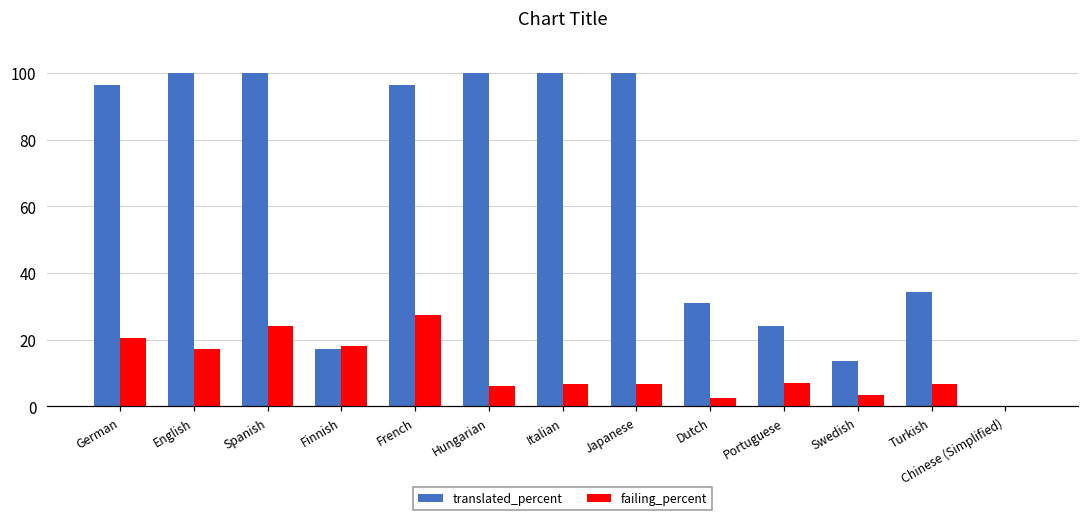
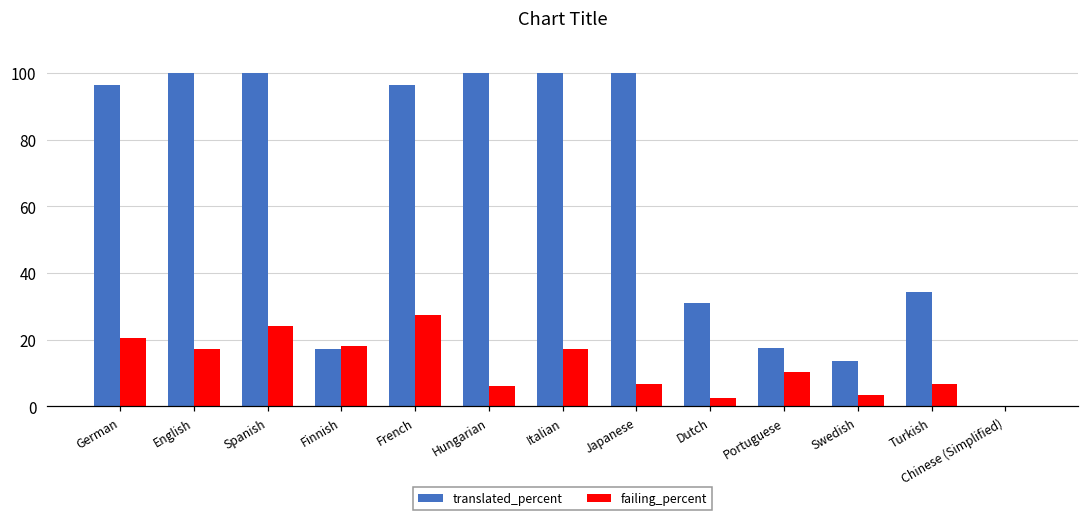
  {
    "translated_percent": {
      "German": 97,
      "English": 100,
      "Spanish": 100,
      "Finnish": 17,
      "French": 97,
      "Hungarian": 100,
      "Italian": 100,
      "Japanese": 100,
      "Dutch": 31,
-     "Portuguese": 24,
+     "Portuguese": 17,
      "Swedish": 14,
      "Turkish": 34,
      "Chinese (Simplified)": 0
    },
    "failing_percent": {
      "German": 21,
      "English": 17,
      "Spanish": 24,
      "Finnish": 18,
      "French": 28,
      "Hungarian": 6,
-     "Italian": 7,
+     "Italian": 17,
      "Japanese": 7,
      "Dutch": 3,
-     "Portuguese": 7,
+     "Portuguese": 10,
      "Swedish": 3,
      "Turkish": 7,
      "Chinese (Simplified)": 0
    }
  }
